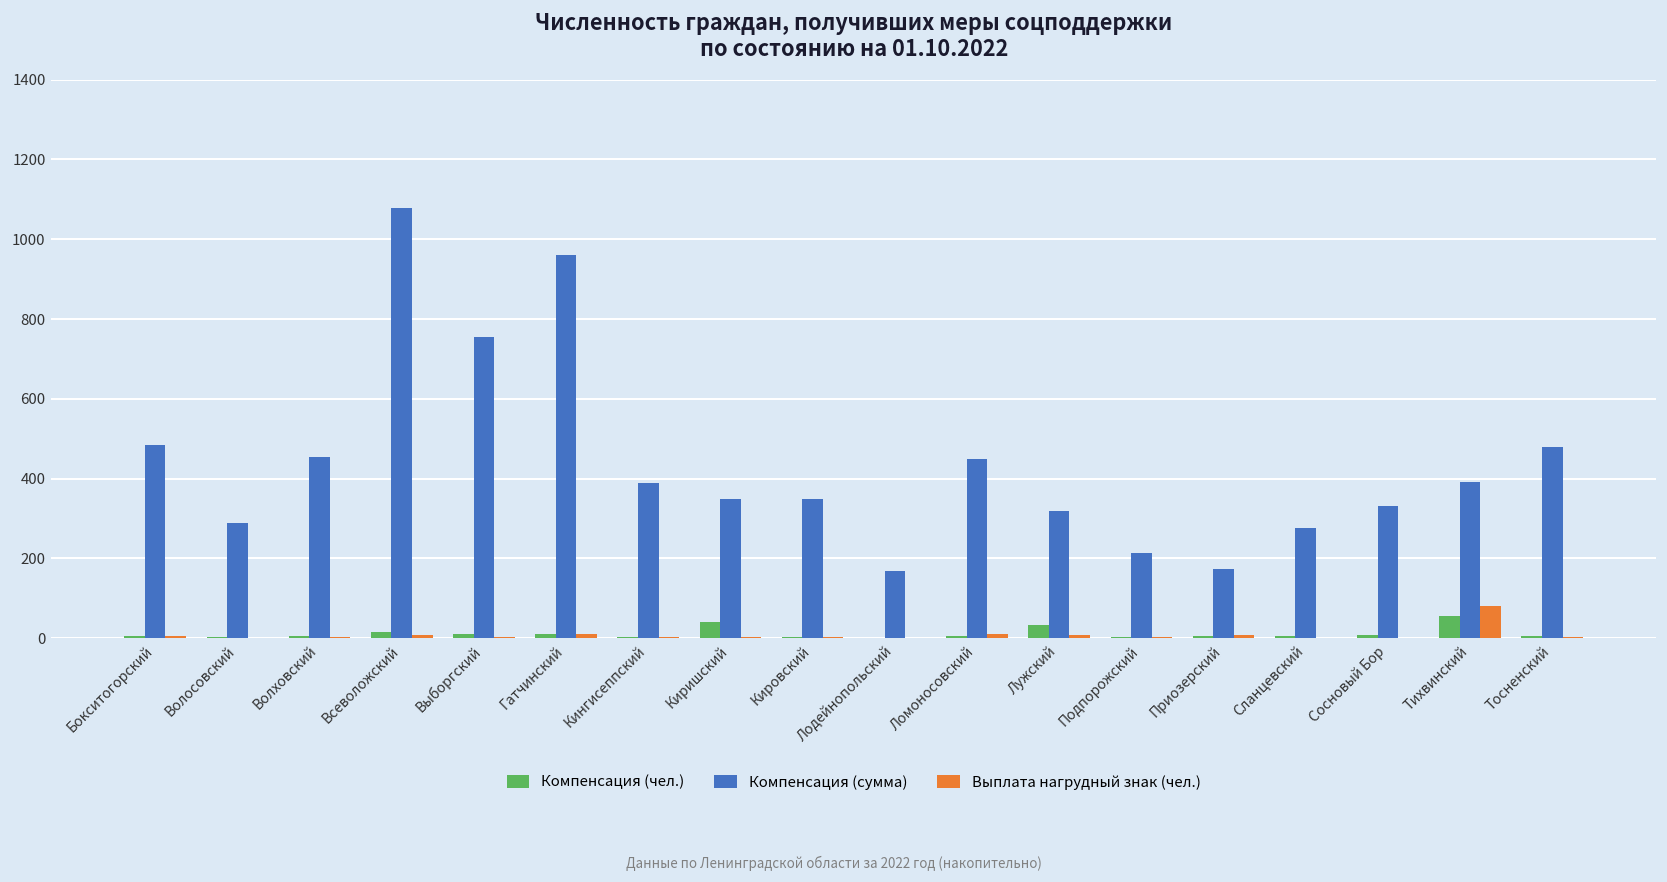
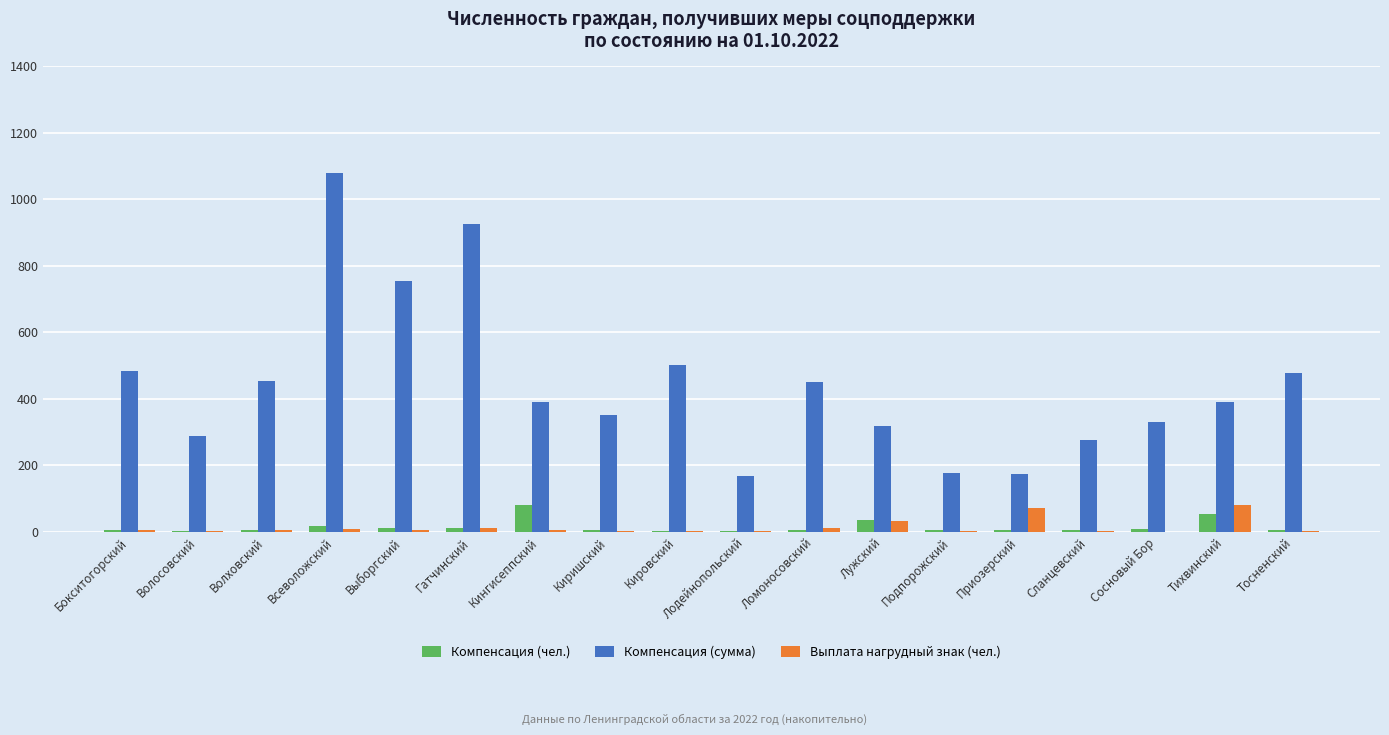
  {
    "Компенсация (чел.)": {
      "Всеволожский": 20,
      "Выборгский": 10,
      "Гатчинский": 10,
-     "Кингисеппский": 0,
-     "Киришский": 40,
+     "Кингисеппский": 80,
+     "Киришский": 10,
      "Лужский": 30,
      "Сосновый Бор": 10,
      "Тихвинский": 60
    },
    "Компенсация (сумма)": {
      "Бокситогорский": 480,
      "Волосовский": 290,
      "Волховский": 450,
      "Всеволожский": 1080,
      "Выборгский": 760,
-     "Гатчинский": 960,
+     "Гатчинский": 930,
      "Кингисеппский": 390,
      "Киришский": 350,
-     "Кировский": 350,
+     "Кировский": 500,
      "Лодейнопольский": 170,
      "Ломоносовский": 450,
      "Лужский": 320,
-     "Подпорожский": 210,
+     "Подпорожский": 180,
      "Приозерский": 170,
      "Сланцевский": 280,
      "Сосновый Бор": 330,
      "Тихвинский": 390,
      "Тосненский": 480
    },
    "Выплата нагрудный знак (чел.)": {
      "Всеволожский": 10,
      "Гатчинский": 10,
      "Ломоносовский": 10,
-     "Лужский": 10,
-     "Приозерский": 10,
+     "Лужский": 30,
+     "Приозерский": 70,
      "Сосновый Бор": 0,
      "Тихвинский": 80
    }
  }
